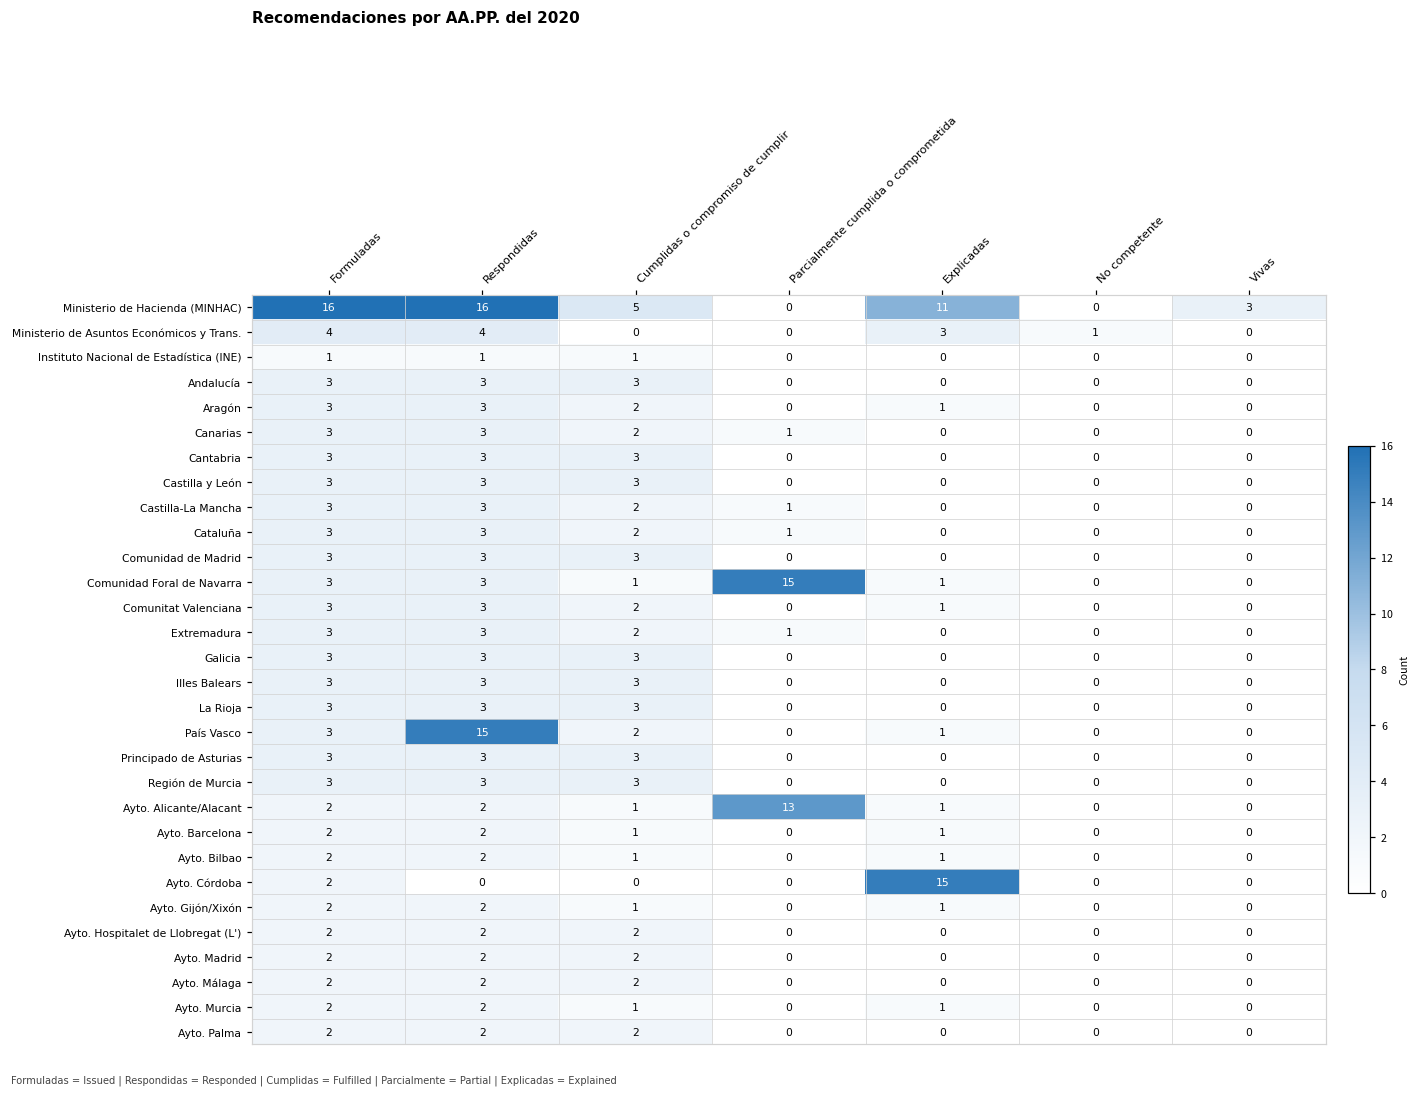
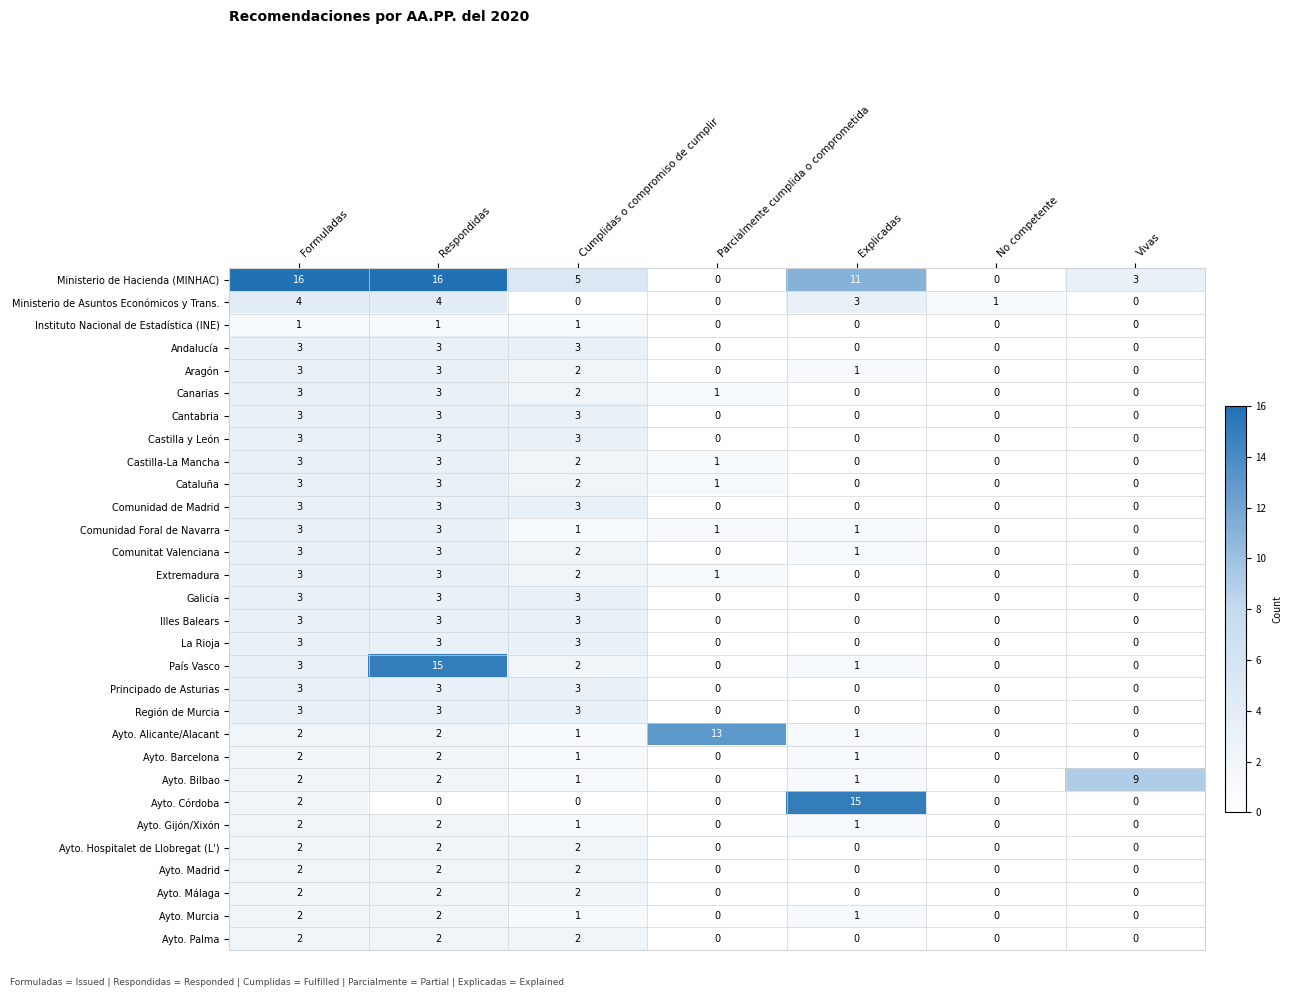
  {
    "Comunidad Foral de Navarra": {
      "Formuladas": 3,
      "Respondidas": 3,
      "Cumplidas o compromiso de cumplir": 1,
-     "Parcialmente cumplida o comprometida": 15,
+     "Parcialmente cumplida o comprometida": 1,
      "Explicadas": 1,
      "No competente": 0,
      "Vivas": 0
    },
    "Ayto. Bilbao": {
      "Formuladas": 2,
      "Respondidas": 2,
      "Cumplidas o compromiso de cumplir": 1,
      "Parcialmente cumplida o comprometida": 0,
      "Explicadas": 1,
      "No competente": 0,
-     "Vivas": 0
+     "Vivas": 9
    }
  }
